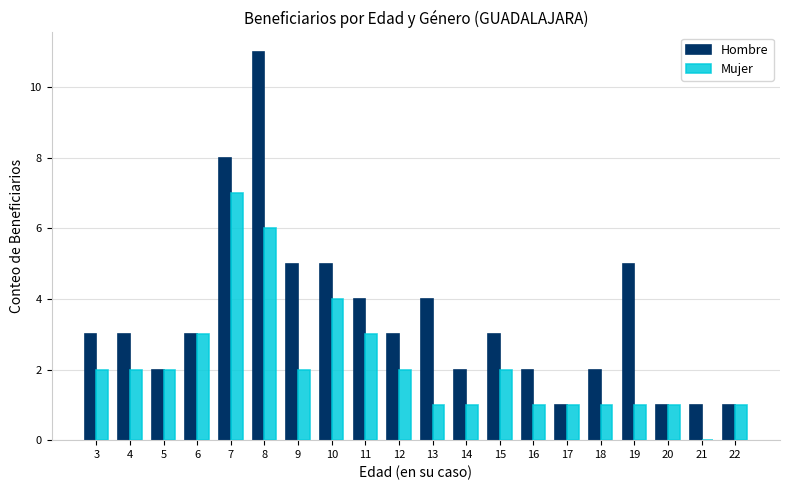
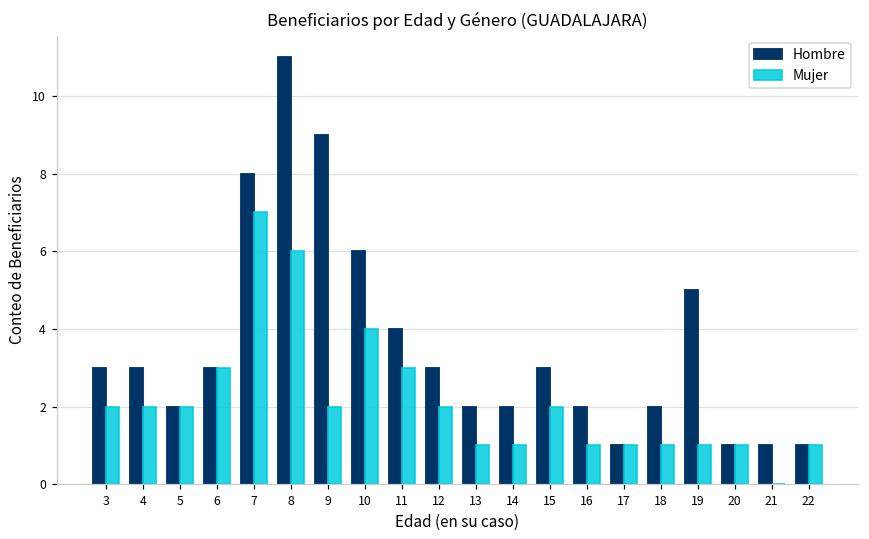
  {
    "Hombre": {
      "3": 3,
      "4": 3,
      "5": 2,
      "6": 3,
      "7": 8,
      "8": 11,
-     "9": 5,
-     "10": 5,
+     "9": 9,
+     "10": 6,
      "11": 4,
      "12": 3,
-     "13": 4,
+     "13": 2,
      "14": 2,
      "15": 3,
      "16": 2,
      "17": 1,
      "18": 2,
      "19": 5,
      "20": 1,
      "21": 1,
      "22": 1
    },
    "Mujer": {
      "3": 2,
      "4": 2,
      "5": 2,
      "6": 3,
      "7": 7,
      "8": 6,
      "9": 2,
      "10": 4,
      "11": 3,
      "12": 2,
      "13": 1,
      "14": 1,
      "15": 2,
      "16": 1,
      "17": 1,
      "18": 1,
      "19": 1,
      "20": 1,
      "21": 0,
      "22": 1
    }
  }
